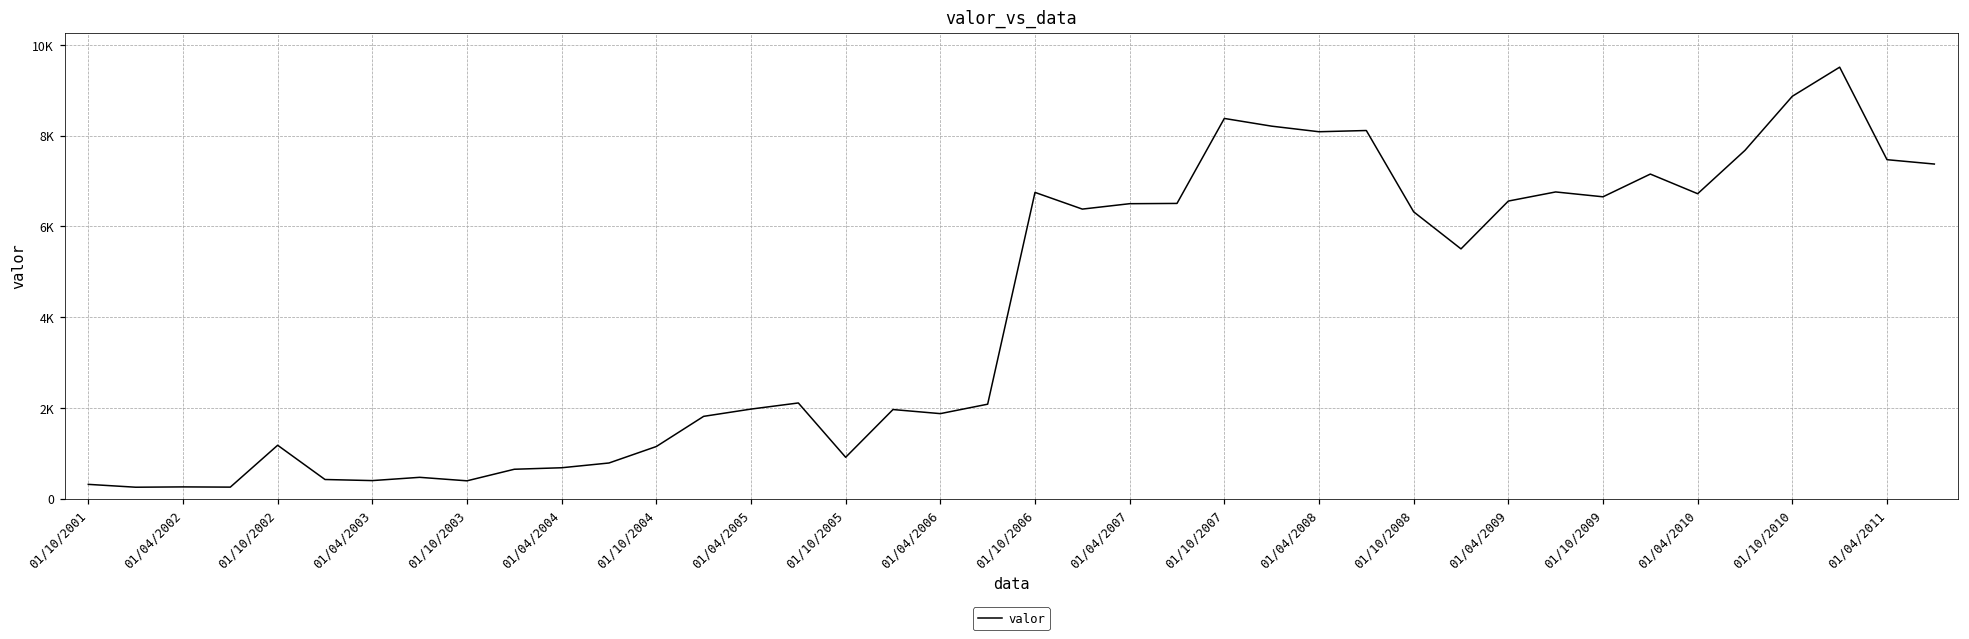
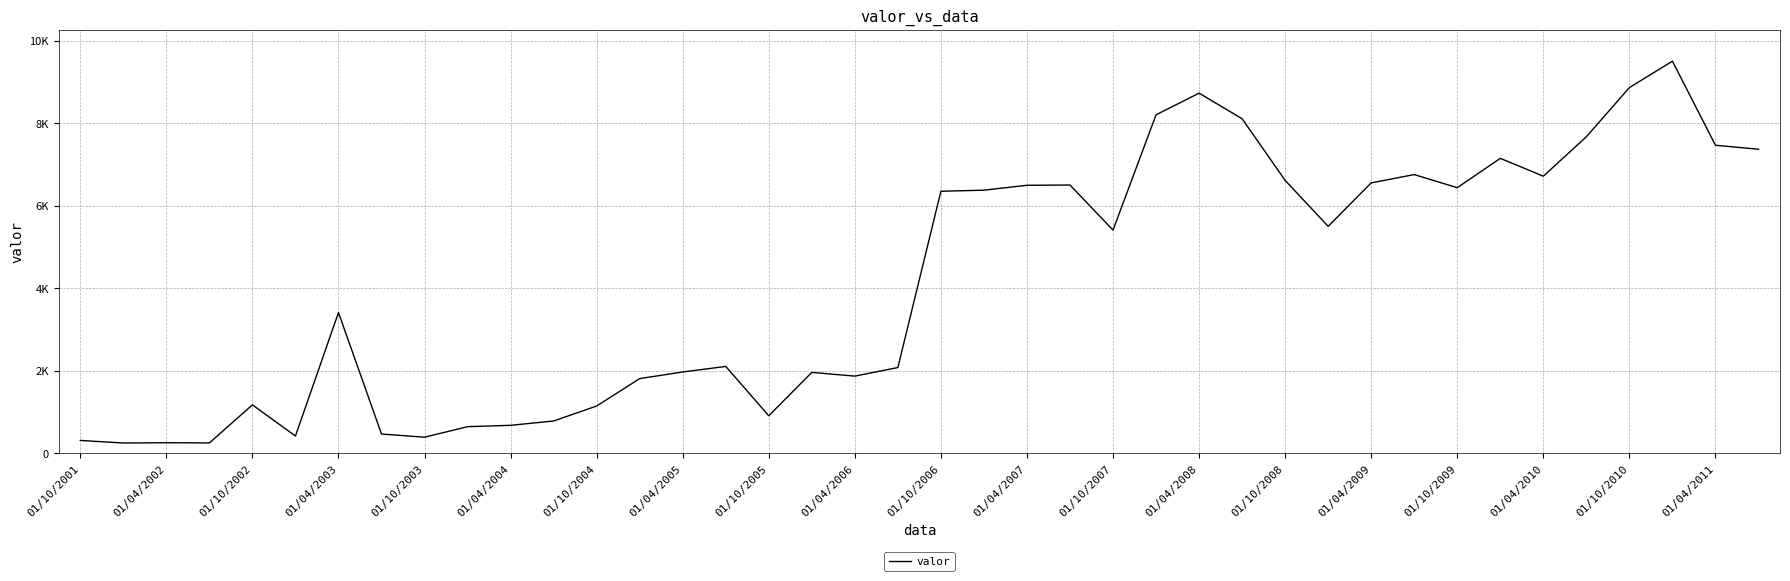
  {
    "01/10/2001": 300,
    "01/04/2002": 300,
    "01/10/2002": 1200,
-   "01/04/2003": 400,
+   "01/04/2003": 3400,
    "01/10/2003": 400,
    "01/04/2004": 700,
    "01/10/2004": 1100,
    "01/04/2005": 2000,
    "01/10/2005": 900,
    "01/04/2006": 1900,
-   "01/10/2006": 6700,
+   "01/10/2006": 6400,
    "01/04/2007": 6500,
-   "01/10/2007": 8400,
-   "01/04/2008": 8100,
-   "01/10/2008": 6300,
+   "01/10/2007": 5400,
+   "01/04/2008": 8700,
+   "01/10/2008": 6600,
    "01/04/2009": 6600,
-   "01/10/2009": 6700,
+   "01/10/2009": 6400,
    "01/04/2010": 6700,
    "01/10/2010": 8900,
    "01/04/2011": 7500
  }
